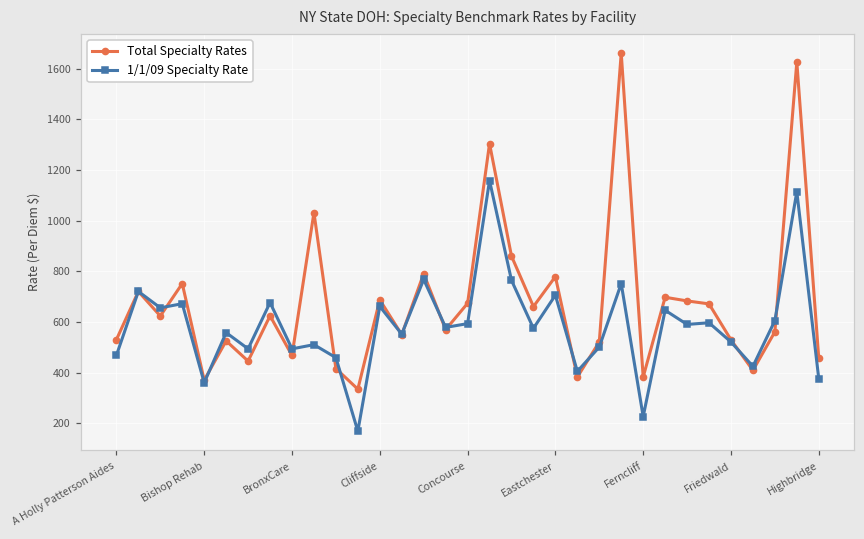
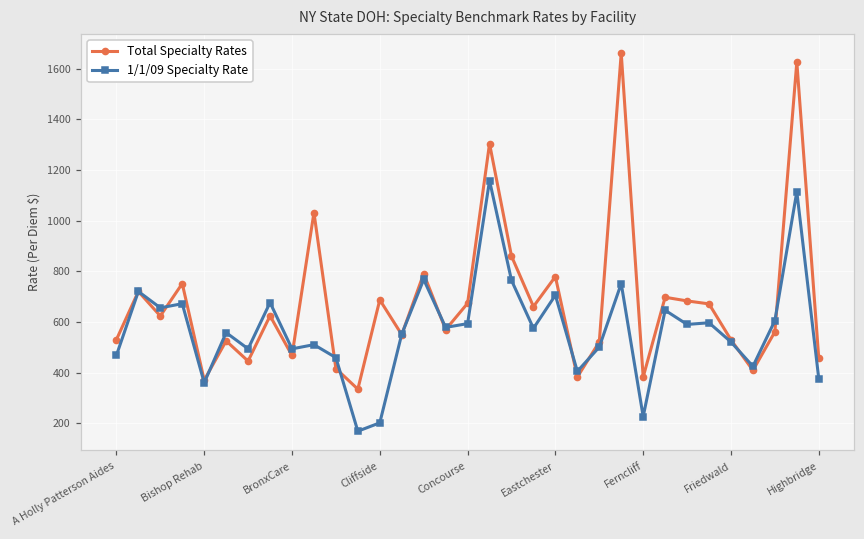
  {
    "Total Specialty Rates": {
      "A Holly Patterson Aides": 530,
      "BronxCare": 470,
      "Cliffside": 690,
      "Concourse": 670,
      "Eastchester": 780,
      "Ferncliff": 380,
      "Highbridge": 460
    },
    "1/1/09 Specialty Rate": {
      "A Holly Patterson Aides": 470,
      "BronxCare": 490,
-     "Cliffside": 660,
+     "Cliffside": 200,
      "Concourse": 590,
      "Eastchester": 710,
      "Ferncliff": 230,
      "Highbridge": 380
    }
  }
